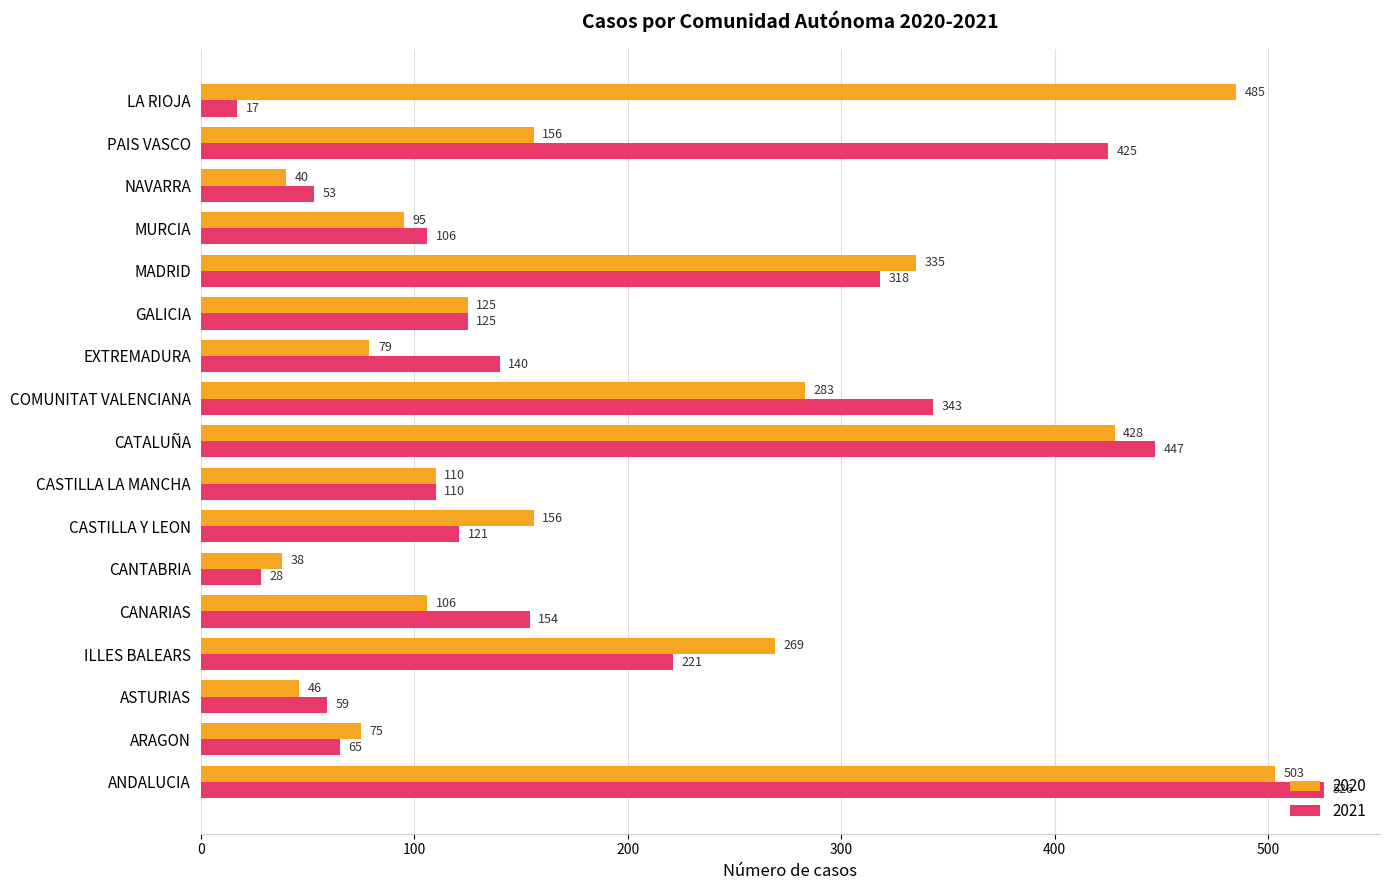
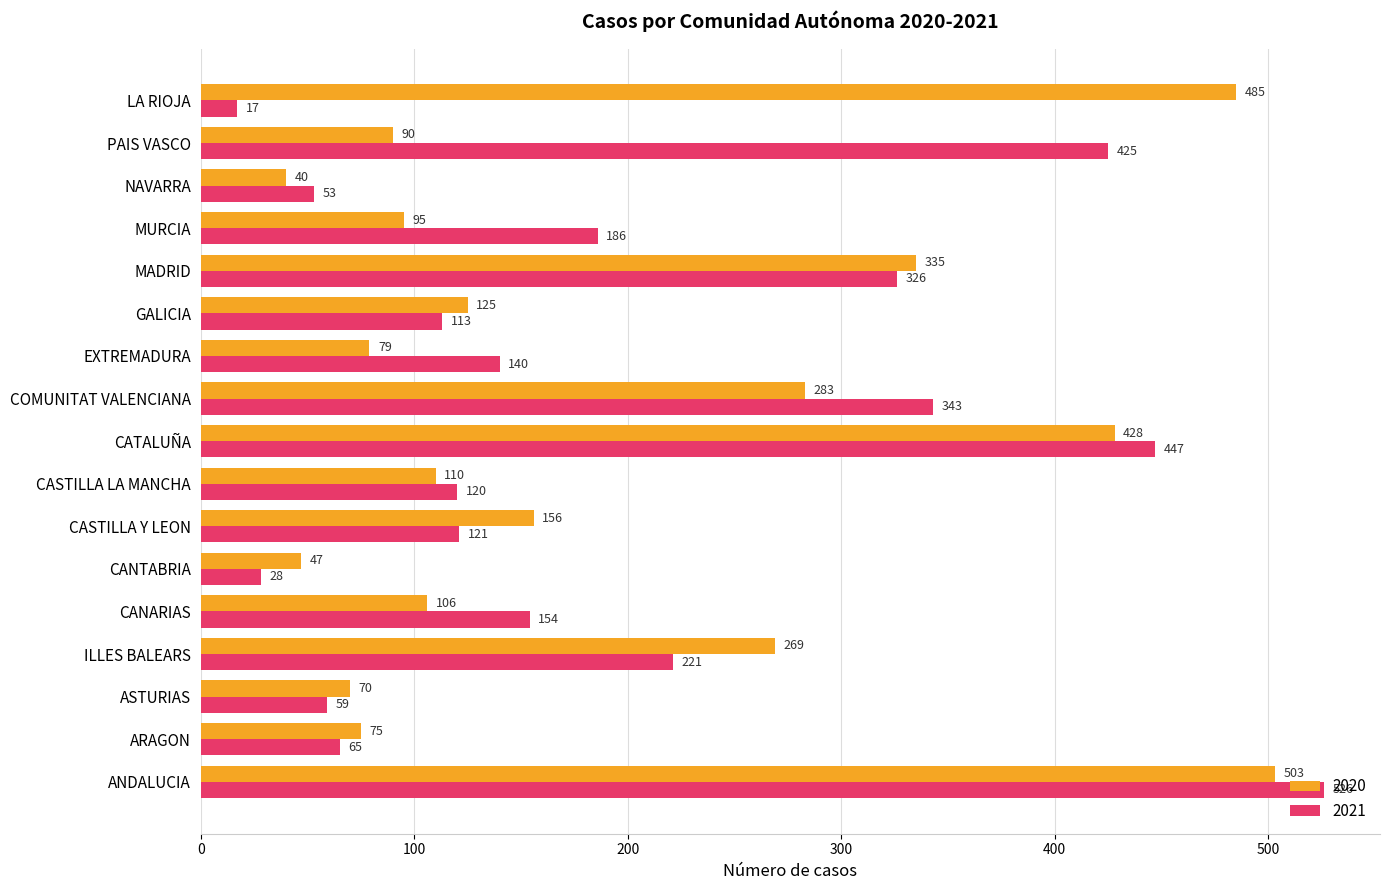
  {
    "2020": {
      "LA RIOJA": 485,
-     "PAIS VASCO": 156,
+     "PAIS VASCO": 90,
      "NAVARRA": 40,
      "MURCIA": 95,
      "MADRID": 335,
      "GALICIA": 125,
      "EXTREMADURA": 79,
      "COMUNITAT VALENCIANA": 283,
      "CATALUÑA": 428,
      "CASTILLA LA MANCHA": 110,
      "CASTILLA Y LEON": 156,
-     "CANTABRIA": 38,
+     "CANTABRIA": 47,
      "CANARIAS": 106,
      "ILLES BALEARS": 269,
-     "ASTURIAS": 46,
+     "ASTURIAS": 70,
      "ARAGON": 75,
      "ANDALUCIA": 503
    },
    "2021": {
      "LA RIOJA": 17,
      "PAIS VASCO": 425,
      "NAVARRA": 53,
-     "MURCIA": 106,
-     "MADRID": 318,
-     "GALICIA": 125,
+     "MURCIA": 186,
+     "MADRID": 326,
+     "GALICIA": 113,
      "EXTREMADURA": 140,
      "COMUNITAT VALENCIANA": 343,
      "CATALUÑA": 447,
-     "CASTILLA LA MANCHA": 110,
+     "CASTILLA LA MANCHA": 120,
      "CASTILLA Y LEON": 121,
      "CANTABRIA": 28,
      "CANARIAS": 154,
      "ILLES BALEARS": 221,
      "ASTURIAS": 59,
      "ARAGON": 65,
      "ANDALUCIA": 526
    }
  }
